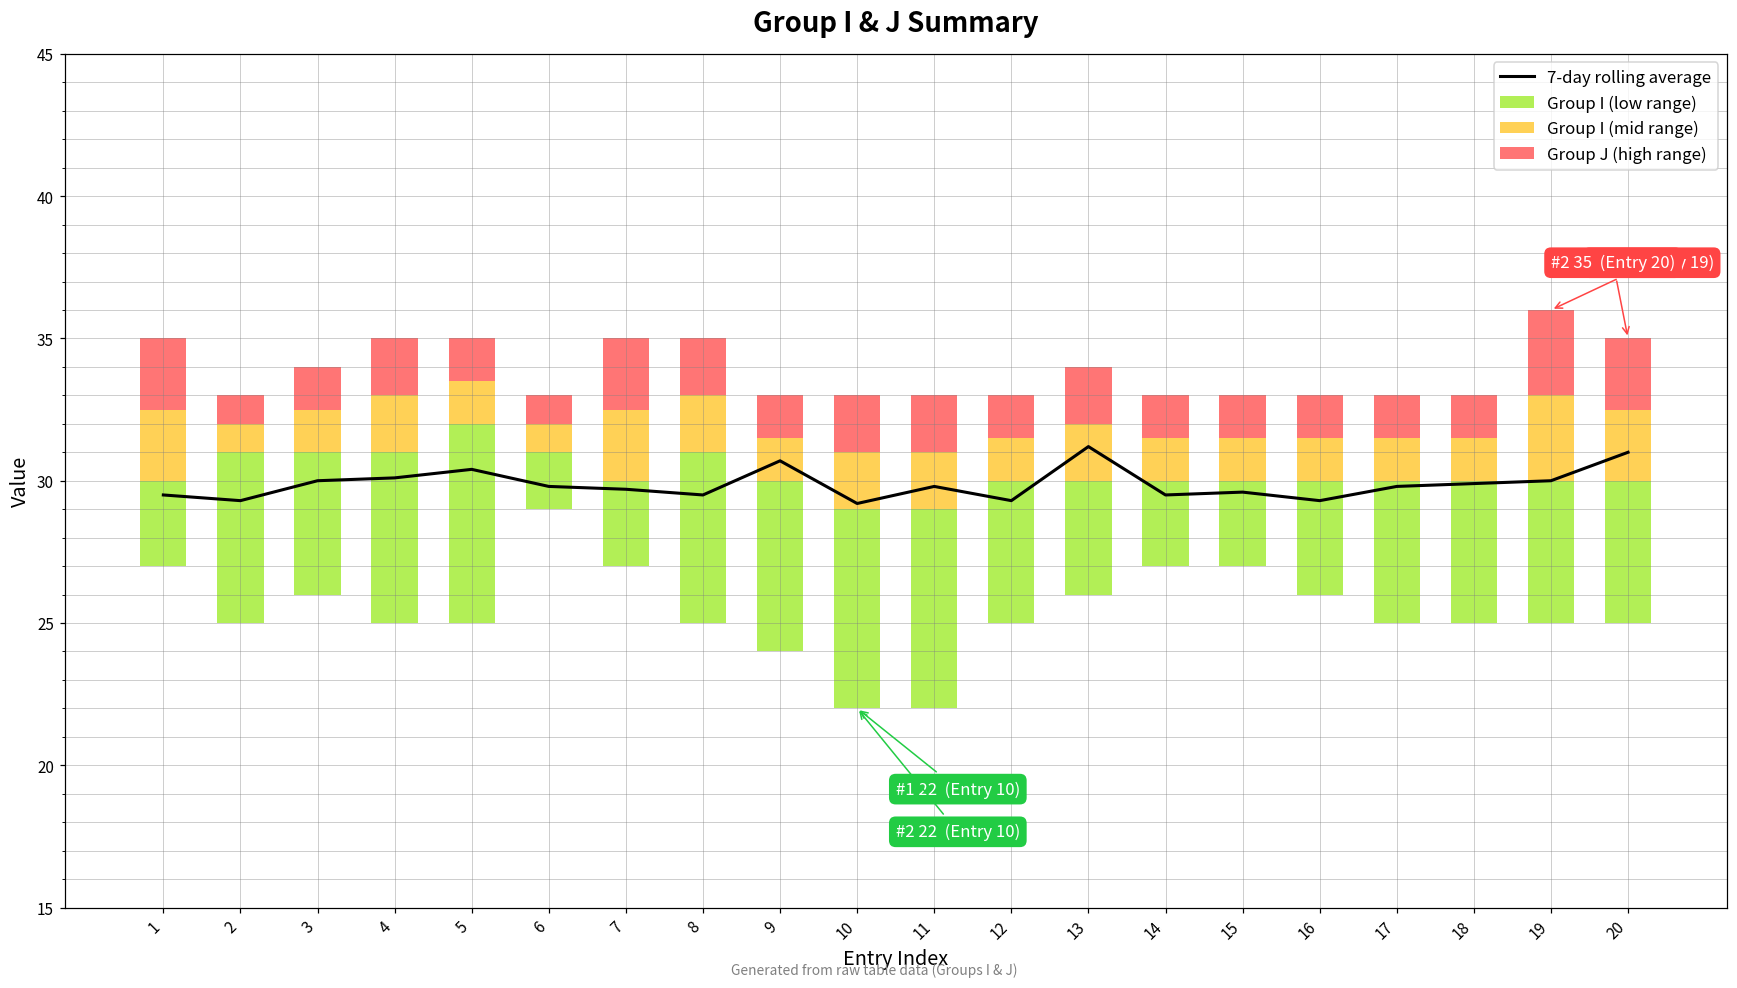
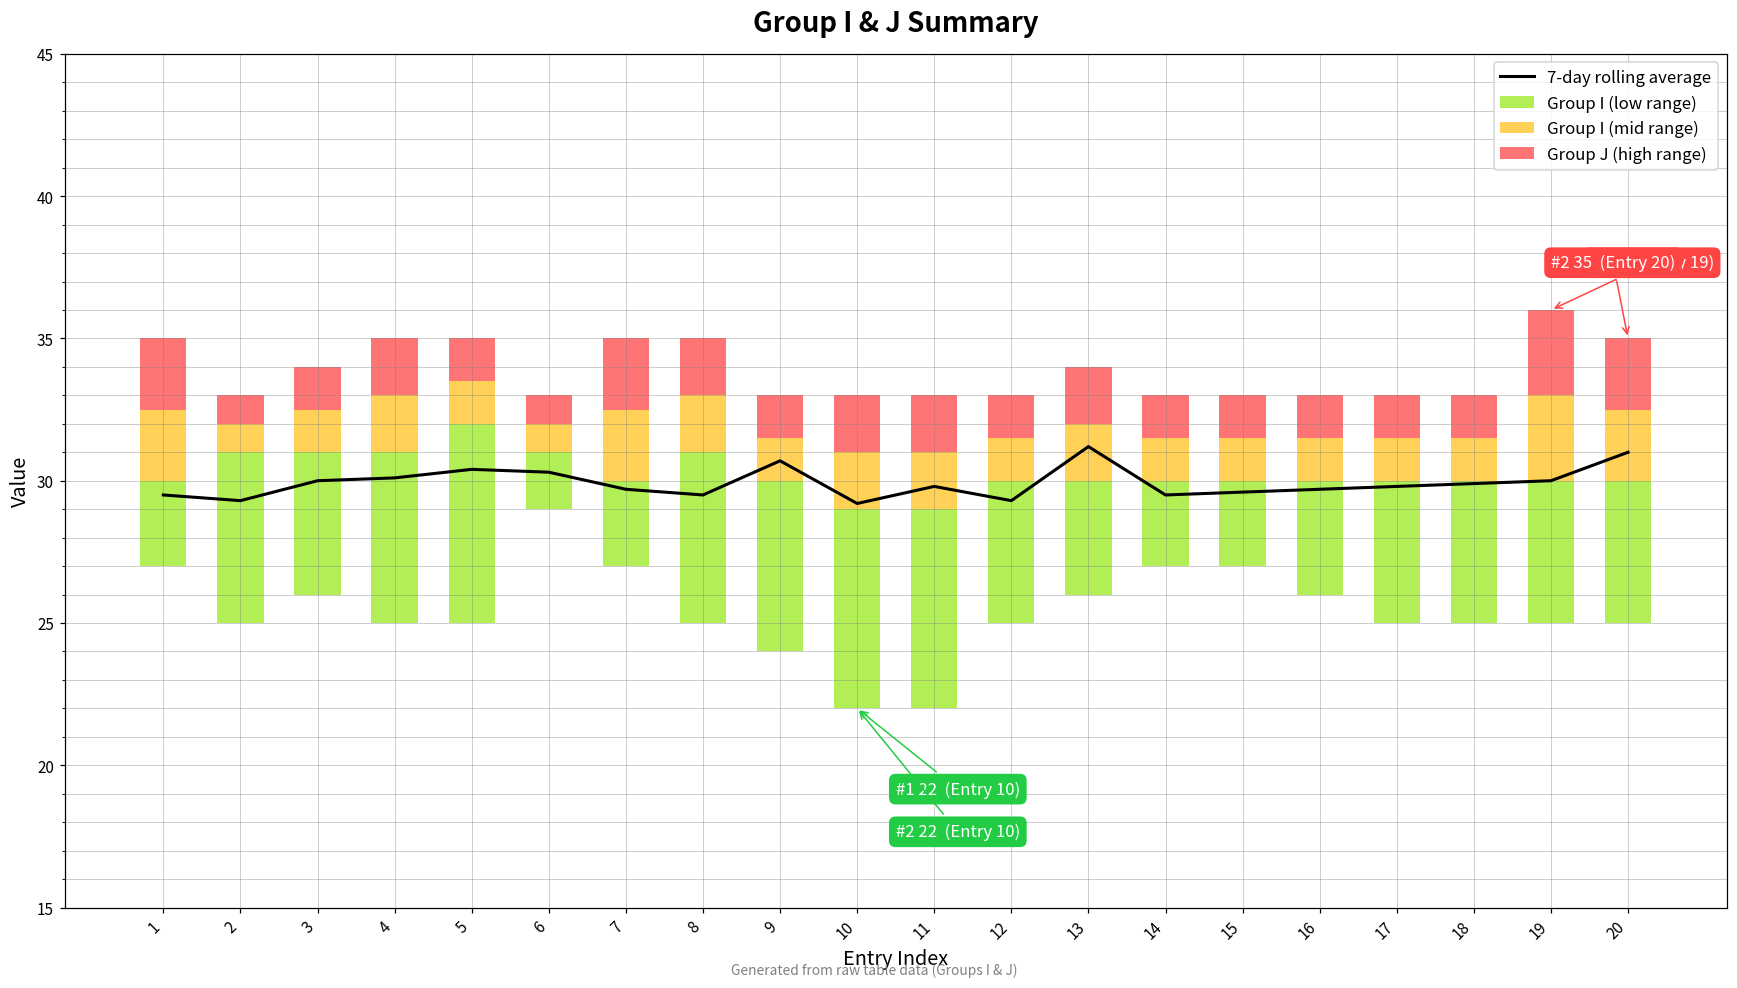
  {
    "7-day rolling average": {
      "1": 29.5,
      "2": 29.3,
      "3": 30.0,
      "4": 30.1,
      "5": 30.4,
-     "6": 29.8,
+     "6": 30.3,
      "7": 29.7,
      "8": 29.5,
      "9": 30.7,
      "10": 29.2,
      "11": 29.8,
      "12": 29.3,
      "13": 31.2,
      "14": 29.5,
      "15": 29.6,
-     "16": 29.3,
+     "16": 29.7,
      "17": 29.8,
      "18": 29.9,
      "19": 30.0,
      "20": 31.0
    },
    "Group I (mid range)": {
      "1": 2.5,
      "2": 1.0,
      "3": 1.5,
      "4": 2.0,
      "5": 1.5,
      "6": 1.0,
      "7": 2.5,
      "8": 2.0,
      "9": 1.5,
      "10": 2.0,
      "11": 2.0,
      "12": 1.5,
      "13": 2.0,
      "14": 1.5,
      "15": 1.5,
      "16": 1.5,
      "17": 1.5,
      "18": 1.5,
      "19": 3.0,
      "20": 2.5
    }
  }
